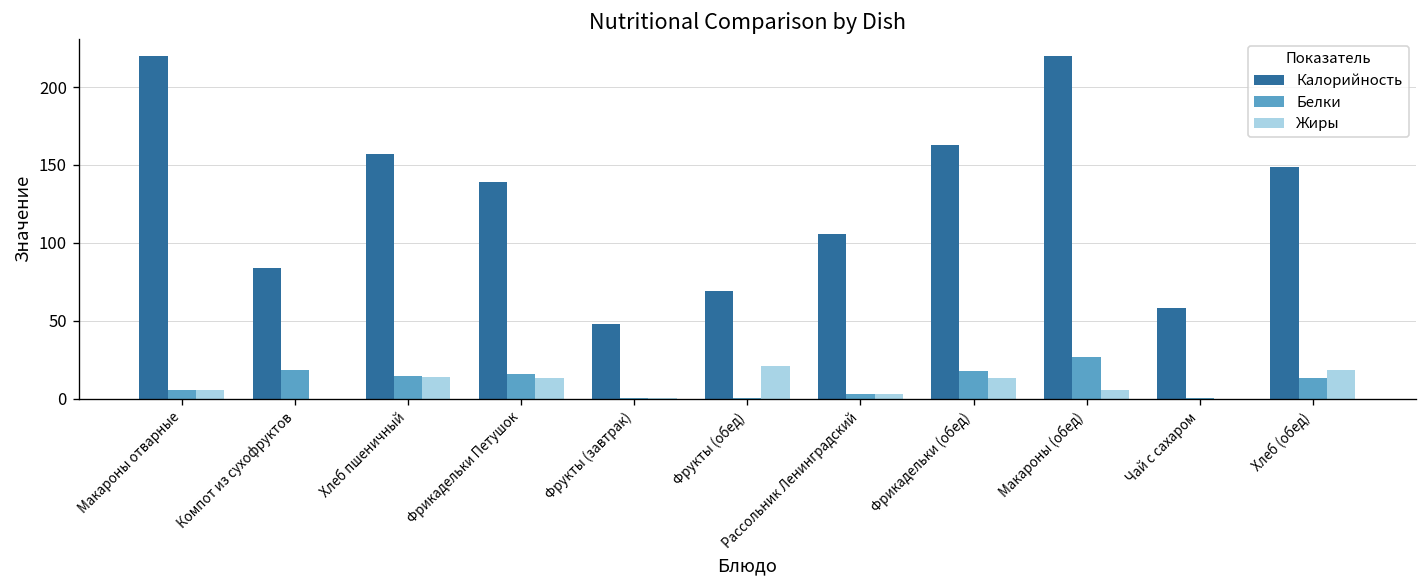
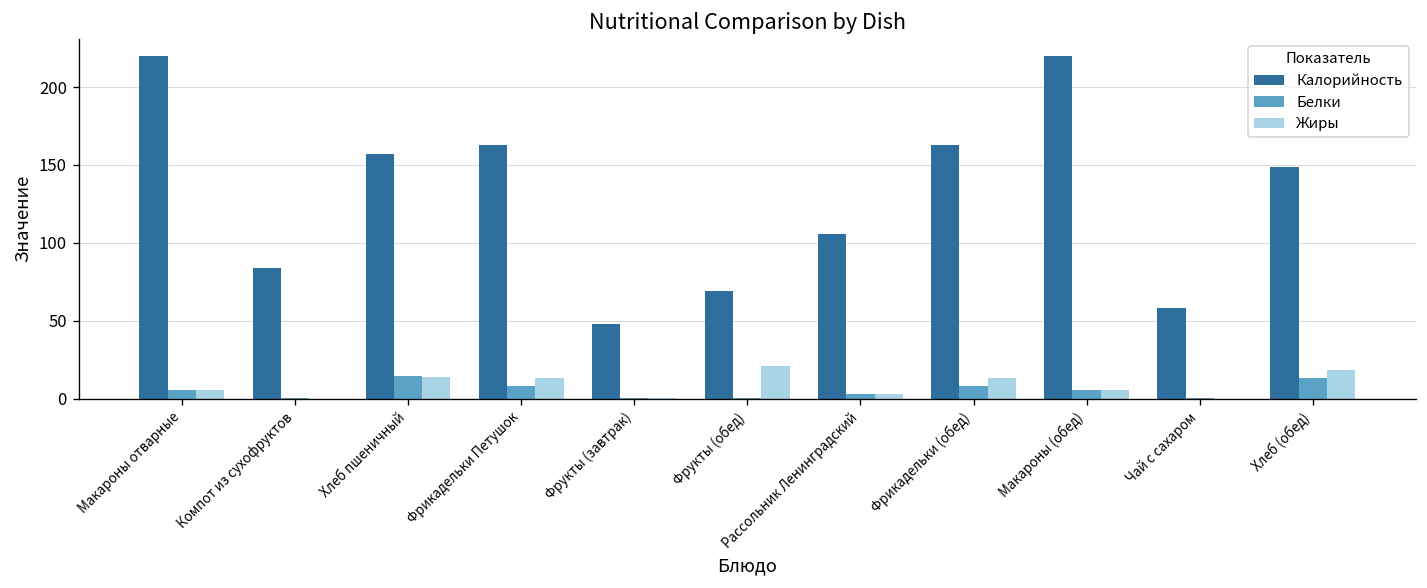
  {
    "Калорийность": {
      "Макароны отварные": 220,
      "Компот из сухофруктов": 84,
      "Хлеб пшеничный": 157,
-     "Фрикадельки Петушок": 139,
+     "Фрикадельки Петушок": 163,
      "Фрукты (завтрак)": 48,
      "Фрукты (обед)": 69,
      "Рассольник Ленинградский": 106,
      "Фрикадельки (обед)": 163,
      "Макароны (обед)": 220,
      "Чай с сахаром": 58,
      "Хлеб (обед)": 149
    },
    "Белки": {
      "Макароны отварные": 5,
-     "Компот из сухофруктов": 19,
+     "Компот из сухофруктов": 1,
      "Хлеб пшеничный": 15,
-     "Фрикадельки Петушок": 15,
+     "Фрикадельки Петушок": 8,
      "Рассольник Ленинградский": 3,
-     "Фрикадельки (обед)": 18,
-     "Макароны (обед)": 26,
+     "Фрикадельки (обед)": 8,
+     "Макароны (обед)": 5,
      "Хлеб (обед)": 13
    },
    "Жиры": {
      "Макароны отварные": 6,
      "Компот из сухофруктов": 0,
      "Хлеб пшеничный": 14,
      "Фрикадельки Петушок": 13,
      "Фрукты (обед)": 21,
      "Рассольник Ленинградский": 3,
      "Фрикадельки (обед)": 13,
      "Макароны (обед)": 6,
      "Чай с сахаром": 0,
      "Хлеб (обед)": 18
    }
  }
